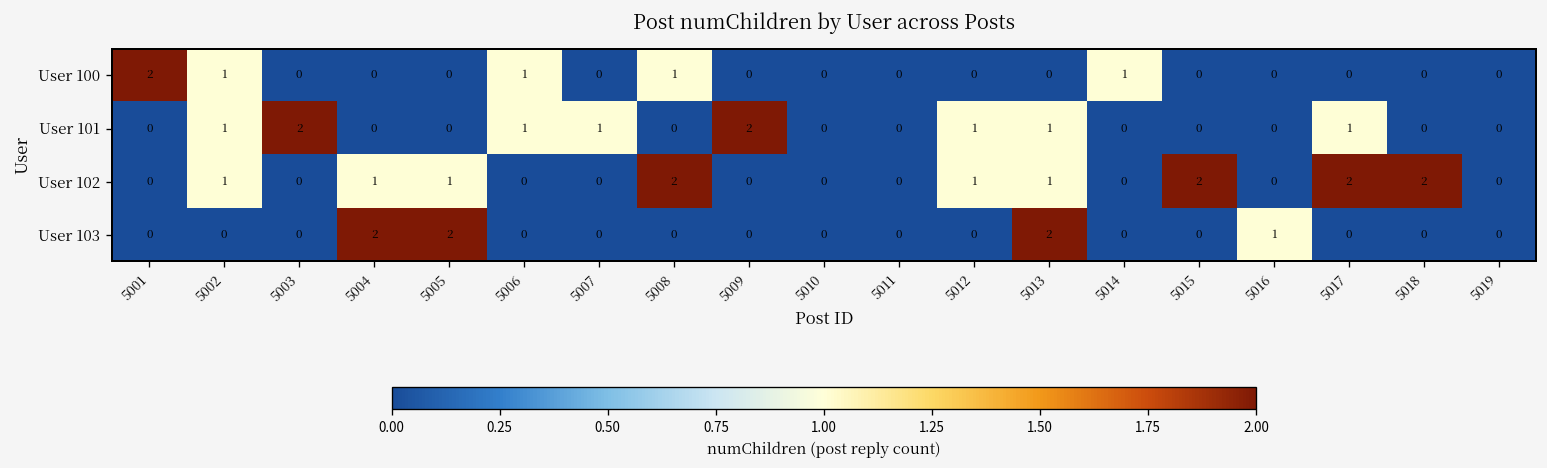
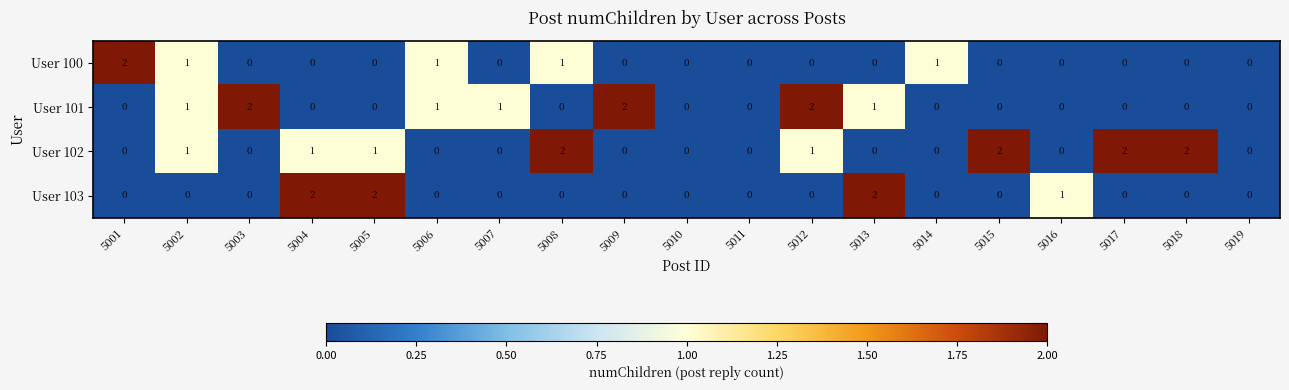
  {
    "User 100": {
      "5001": 2,
      "5002": 1,
      "5003": 0,
      "5004": 0,
      "5005": 0,
      "5006": 1,
      "5007": 0,
      "5008": 1,
      "5009": 0,
      "5010": 0,
      "5011": 0,
      "5012": 0,
      "5013": 0,
      "5014": 1,
      "5015": 0,
      "5016": 0,
      "5017": 0,
      "5018": 0,
      "5019": 0
    },
    "User 101": {
      "5001": 0,
      "5002": 1,
      "5003": 2,
      "5004": 0,
      "5005": 0,
      "5006": 1,
      "5007": 1,
      "5008": 0,
      "5009": 2,
      "5010": 0,
      "5011": 0,
-     "5012": 1,
+     "5012": 2,
      "5013": 1,
      "5014": 0,
      "5015": 0,
      "5016": 0,
-     "5017": 1,
+     "5017": 0,
      "5018": 0,
      "5019": 0
    },
    "User 102": {
      "5001": 0,
      "5002": 1,
      "5003": 0,
      "5004": 1,
      "5005": 1,
      "5006": 0,
      "5007": 0,
      "5008": 2,
      "5009": 0,
      "5010": 0,
      "5011": 0,
      "5012": 1,
-     "5013": 1,
+     "5013": 0,
      "5014": 0,
      "5015": 2,
      "5016": 0,
      "5017": 2,
      "5018": 2,
      "5019": 0
    },
    "User 103": {
      "5001": 0,
      "5002": 0,
      "5003": 0,
      "5004": 2,
      "5005": 2,
      "5006": 0,
      "5007": 0,
      "5008": 0,
      "5009": 0,
      "5010": 0,
      "5011": 0,
      "5012": 0,
      "5013": 2,
      "5014": 0,
      "5015": 0,
      "5016": 1,
      "5017": 0,
      "5018": 0,
      "5019": 0
    }
  }
